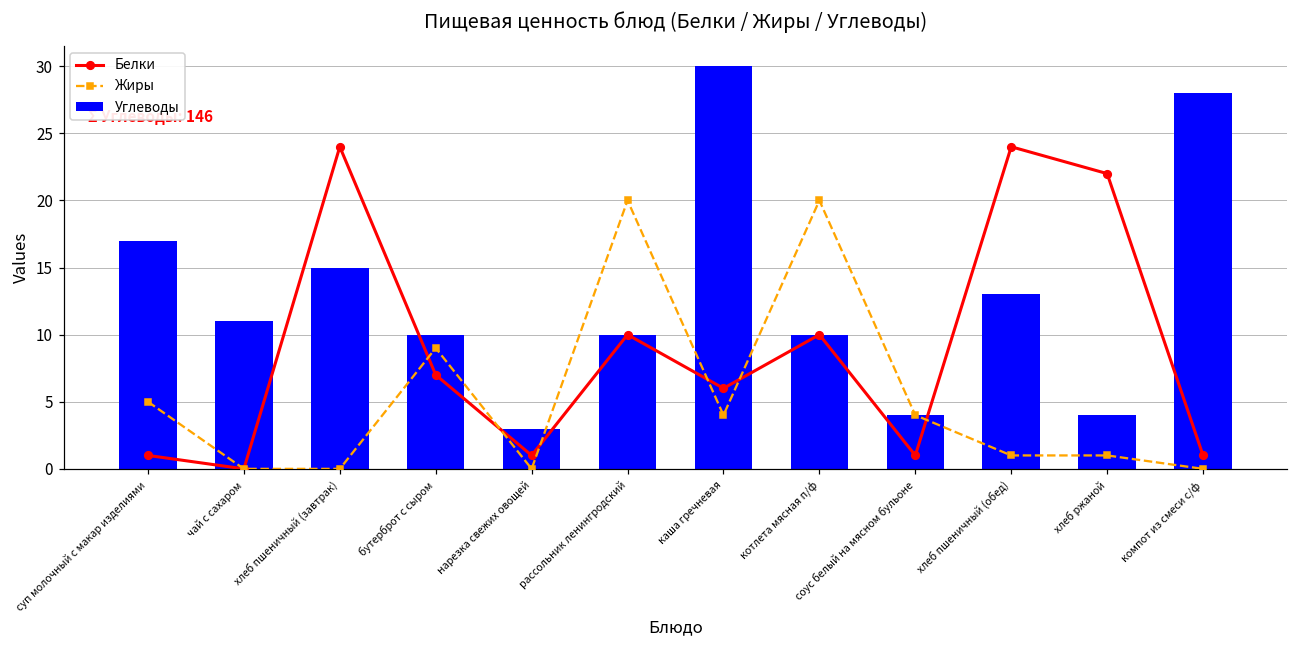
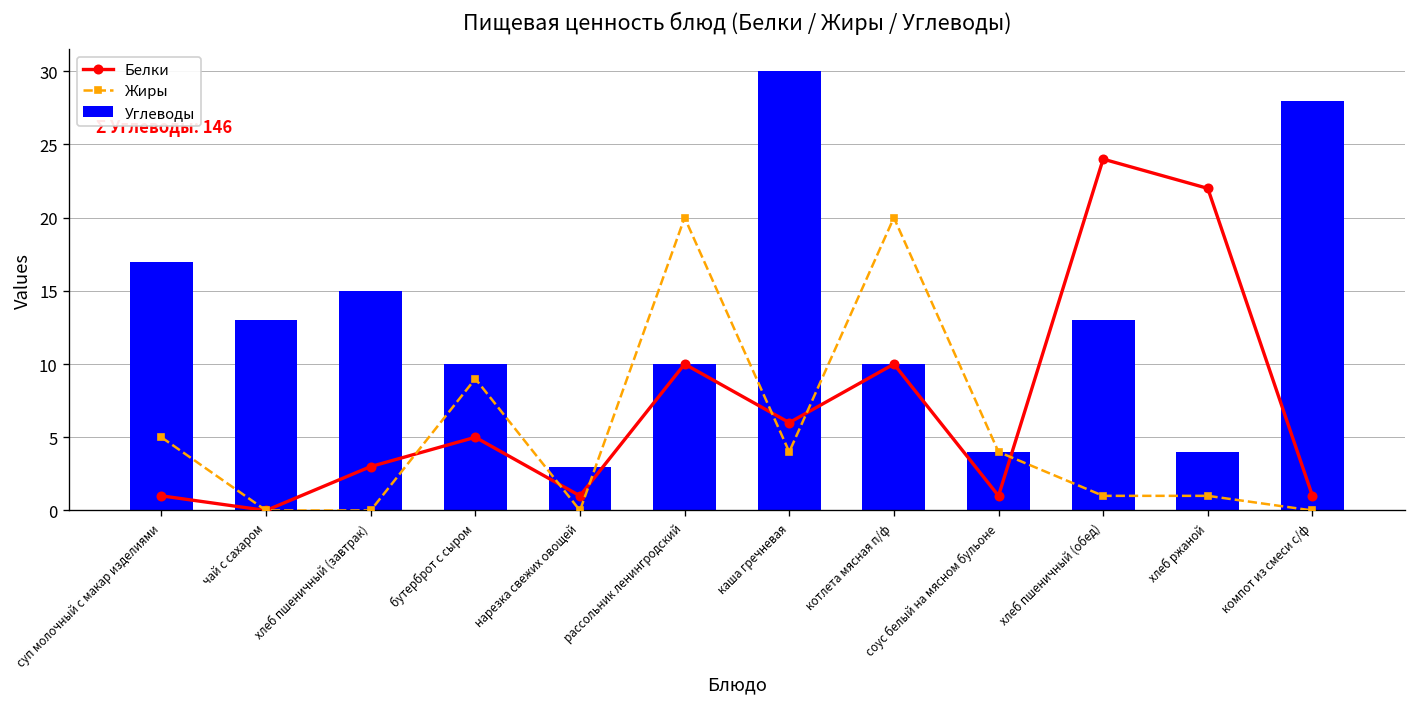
  {
    "Белки": {
      "суп молочный с макар изделиями": 1,
-     "хлеб пшеничный (завтрак)": 24,
-     "бутерброт с сыром": 7,
+     "хлеб пшеничный (завтрак)": 3,
+     "бутерброт с сыром": 5,
      "нарезка свежих овощей": 1,
      "рассольник ленингродский": 10,
      "каша гречневая": 6,
      "котлета мясная п/ф": 10,
      "соус белый на мясном бульоне": 1,
      "хлеб пшеничный (обед)": 24,
      "хлеб ржаной": 22,
      "компот из смеси с/ф": 1
    },
    "Углеводы": {
      "суп молочный с макар изделиями": 17,
-     "чай с сахаром": 11,
+     "чай с сахаром": 13,
      "хлеб пшеничный (завтрак)": 15,
      "бутерброт с сыром": 10,
      "нарезка свежих овощей": 3,
      "рассольник ленингродский": 10,
      "каша гречневая": 30,
      "котлета мясная п/ф": 10,
      "соус белый на мясном бульоне": 4,
      "хлеб пшеничный (обед)": 13,
      "хлеб ржаной": 4,
      "компот из смеси с/ф": 28
    },
    "Жиры": {
      "суп молочный с макар изделиями": 5,
      "хлеб пшеничный (завтрак)": 0,
      "бутерброт с сыром": 9,
      "нарезка свежих овощей": 0,
      "рассольник ленингродский": 20,
      "каша гречневая": 4,
      "котлета мясная п/ф": 20,
      "соус белый на мясном бульоне": 4,
      "хлеб пшеничный (обед)": 1,
      "хлеб ржаной": 1,
      "компот из смеси с/ф": 0
    }
  }
